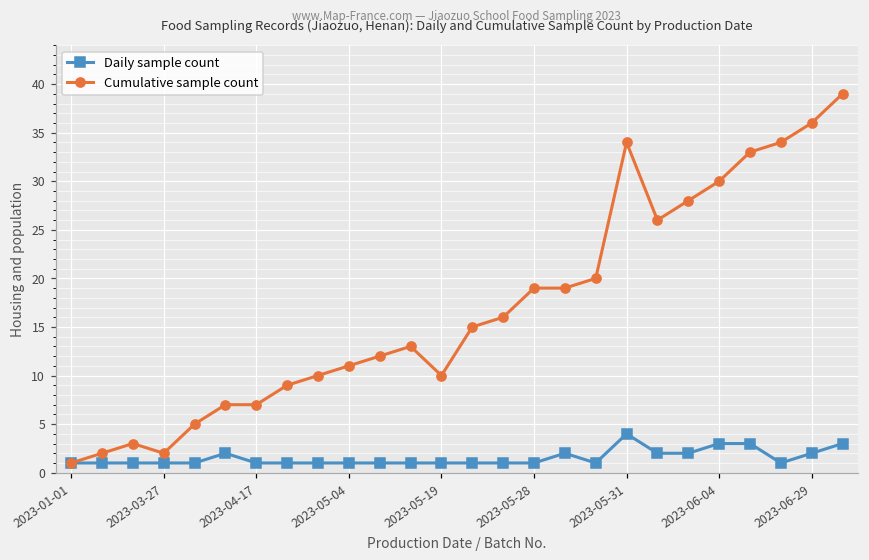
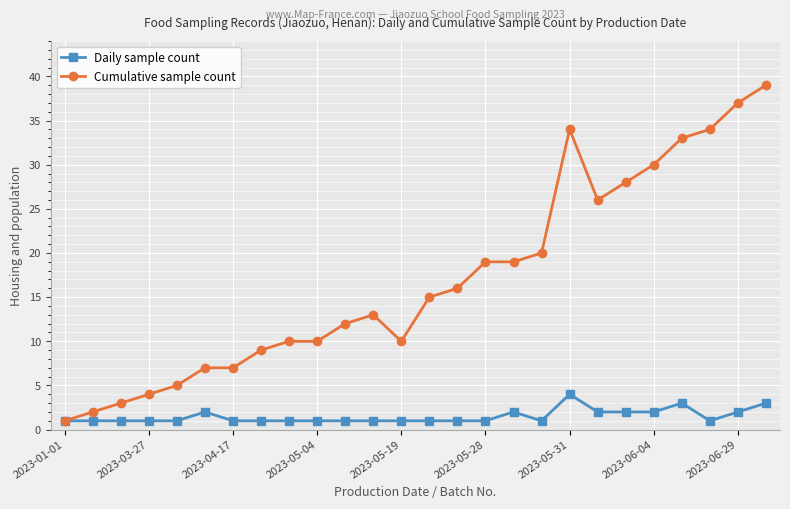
  {
    "Daily sample count": {
      "2023-03-27": 1,
      "2023-04-17": 1,
      "2023-05-04": 1,
      "2023-05-19": 1,
      "2023-05-28": 1,
      "2023-05-31": 4,
-     "2023-06-04": 3,
+     "2023-06-04": 2,
      "2023-06-29": 2
    },
    "Cumulative sample count": {
-     "2023-03-27": 2,
+     "2023-03-27": 4,
      "2023-04-17": 7,
-     "2023-05-04": 11,
+     "2023-05-04": 10,
      "2023-05-19": 10,
      "2023-05-28": 19,
      "2023-05-31": 34,
      "2023-06-04": 30,
-     "2023-06-29": 36
+     "2023-06-29": 37
    }
  }
